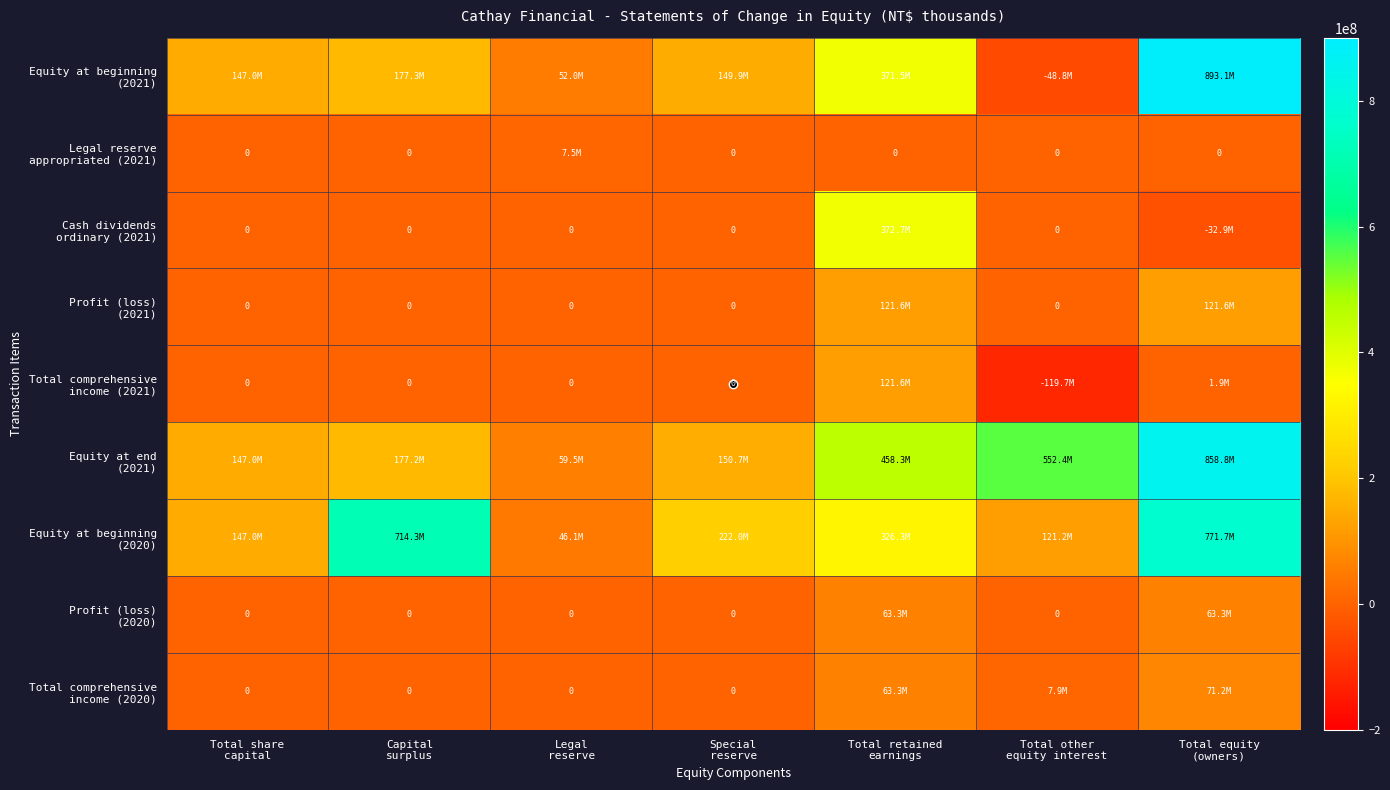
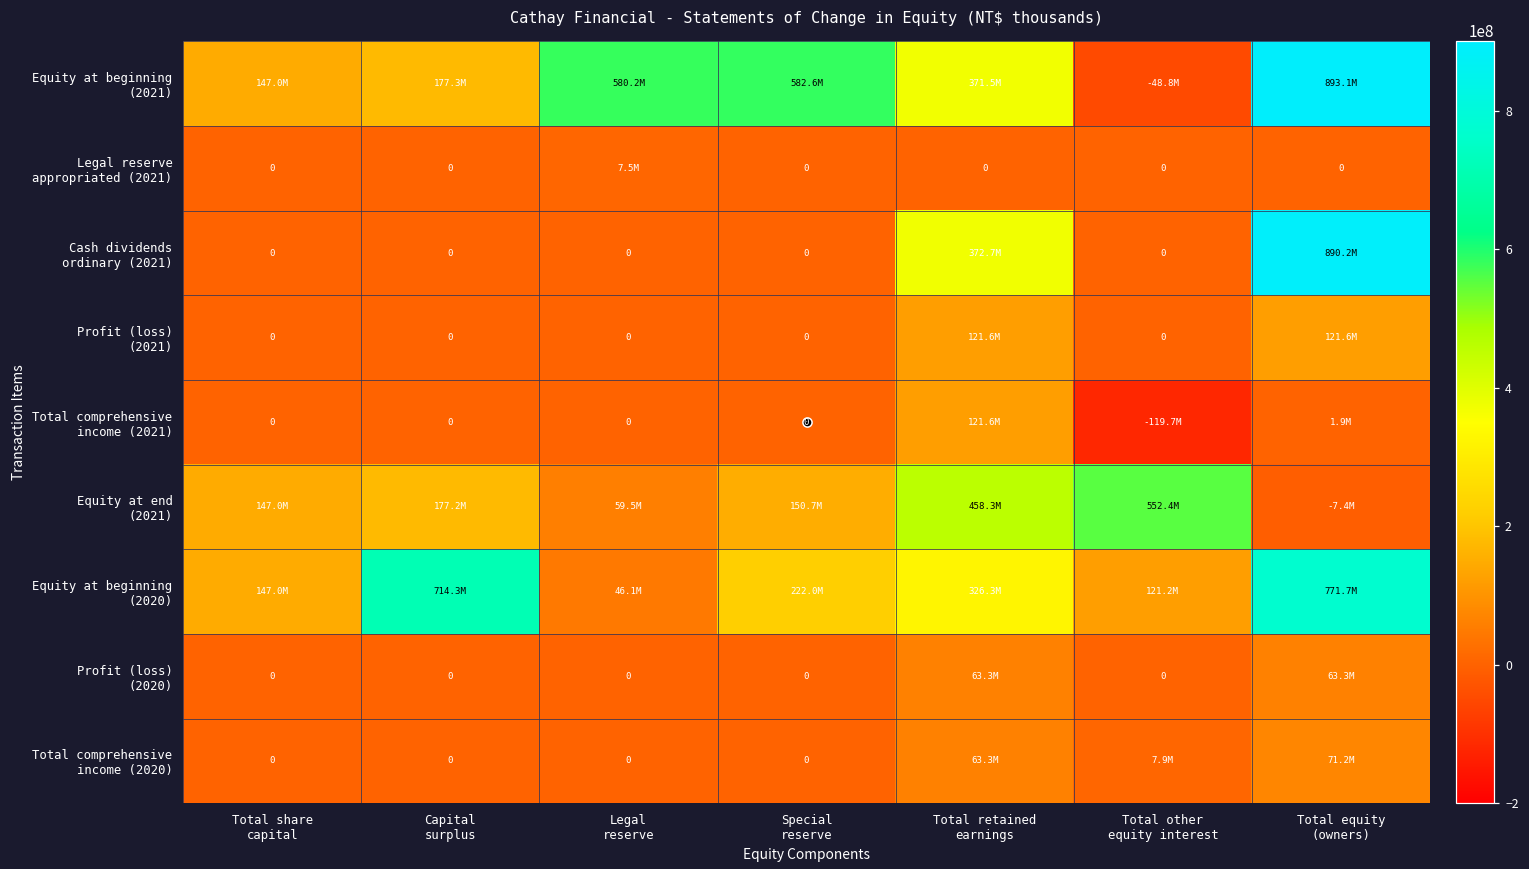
  {
    "Equity at beginning (2021)": {
      "Total share capital": "147.0M",
      "Capital surplus": "177.3M",
-     "Legal reserve": "52.0M",
-     "Special reserve": "149.9M",
+     "Legal reserve": "580.2M",
+     "Special reserve": "582.6M",
      "Total retained earnings": "371.5M",
      "Total other equity interest": "-48.8M",
      "Total equity (owners)": "893.1M"
    },
    "Legal reserve appropriated (2021)": {
      "Total share capital": "0",
      "Capital surplus": "0",
      "Legal reserve": "7.5M",
      "Special reserve": "0",
      "Total retained earnings": "0",
      "Total other equity interest": "0",
      "Total equity (owners)": "0"
    },
    "Cash dividends ordinary (2021)": {
      "Total share capital": "0",
      "Capital surplus": "0",
      "Legal reserve": "0",
      "Special reserve": "0",
      "Total retained earnings": "372.7M",
      "Total other equity interest": "0",
-     "Total equity (owners)": "-32.9M"
+     "Total equity (owners)": "890.2M"
    },
    "Profit (loss) (2021)": {
      "Total share capital": "0",
      "Capital surplus": "0",
      "Legal reserve": "0",
      "Special reserve": "0",
      "Total retained earnings": "121.6M",
      "Total other equity interest": "0",
      "Total equity (owners)": "121.6M"
    },
    "Total comprehensive income (2021)": {
      "Total share capital": "0",
      "Capital surplus": "0",
      "Legal reserve": "0",
      "Total retained earnings": "121.6M",
      "Total other equity interest": "-119.7M",
      "Total equity (owners)": "1.9M"
    },
    "Equity at end (2021)": {
      "Total share capital": "147.0M",
      "Capital surplus": "177.2M",
      "Legal reserve": "59.5M",
      "Special reserve": "150.7M",
      "Total retained earnings": "458.3M",
      "Total other equity interest": "552.4M",
-     "Total equity (owners)": "858.8M"
+     "Total equity (owners)": "-7.4M"
    },
    "Equity at beginning (2020)": {
      "Total share capital": "147.0M",
      "Capital surplus": "714.3M",
      "Legal reserve": "46.1M",
      "Special reserve": "222.0M",
      "Total retained earnings": "326.3M",
      "Total other equity interest": "121.2M",
      "Total equity (owners)": "771.7M"
    },
    "Profit (loss) (2020)": {
      "Total share capital": "0",
      "Capital surplus": "0",
      "Legal reserve": "0",
      "Special reserve": "0",
      "Total retained earnings": "63.3M",
      "Total other equity interest": "0",
      "Total equity (owners)": "63.3M"
    },
    "Total comprehensive income (2020)": {
      "Total share capital": "0",
      "Capital surplus": "0",
      "Legal reserve": "0",
      "Special reserve": "0",
      "Total retained earnings": "63.3M",
      "Total other equity interest": "7.9M",
      "Total equity (owners)": "71.2M"
    }
  }
